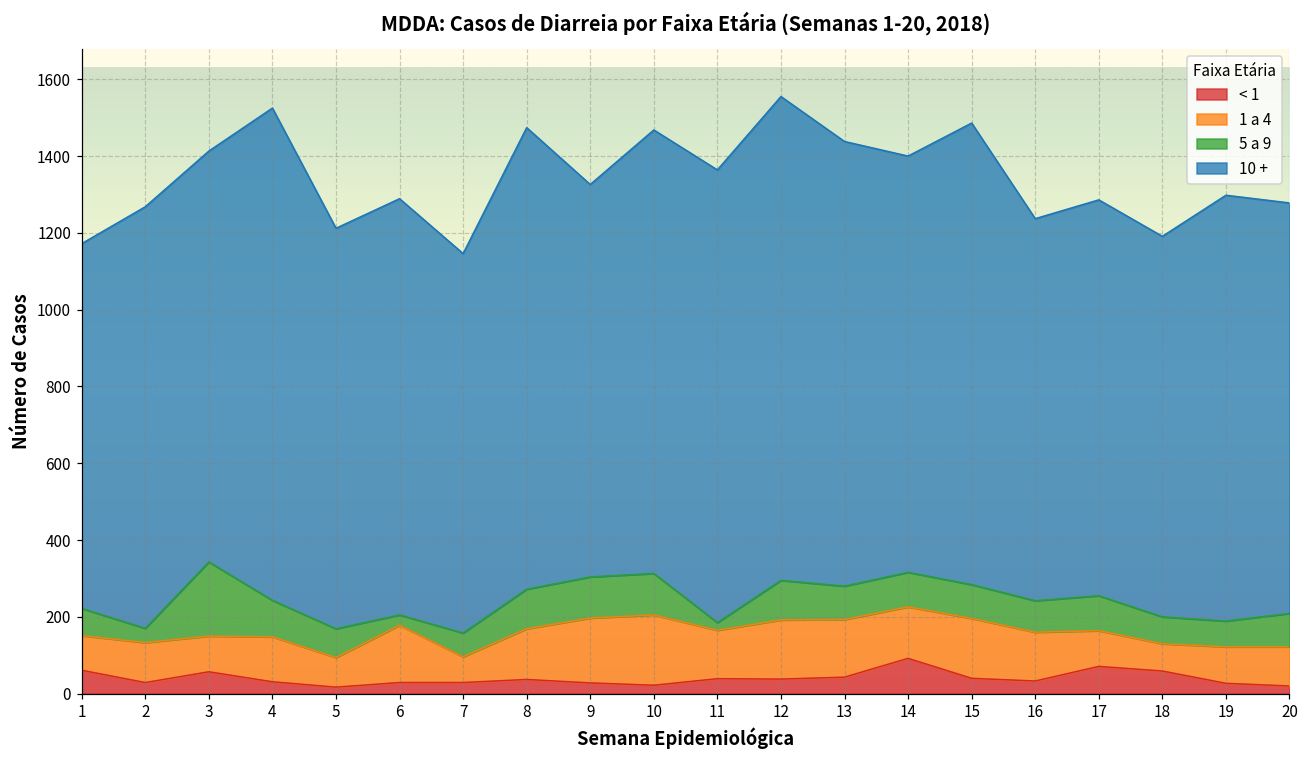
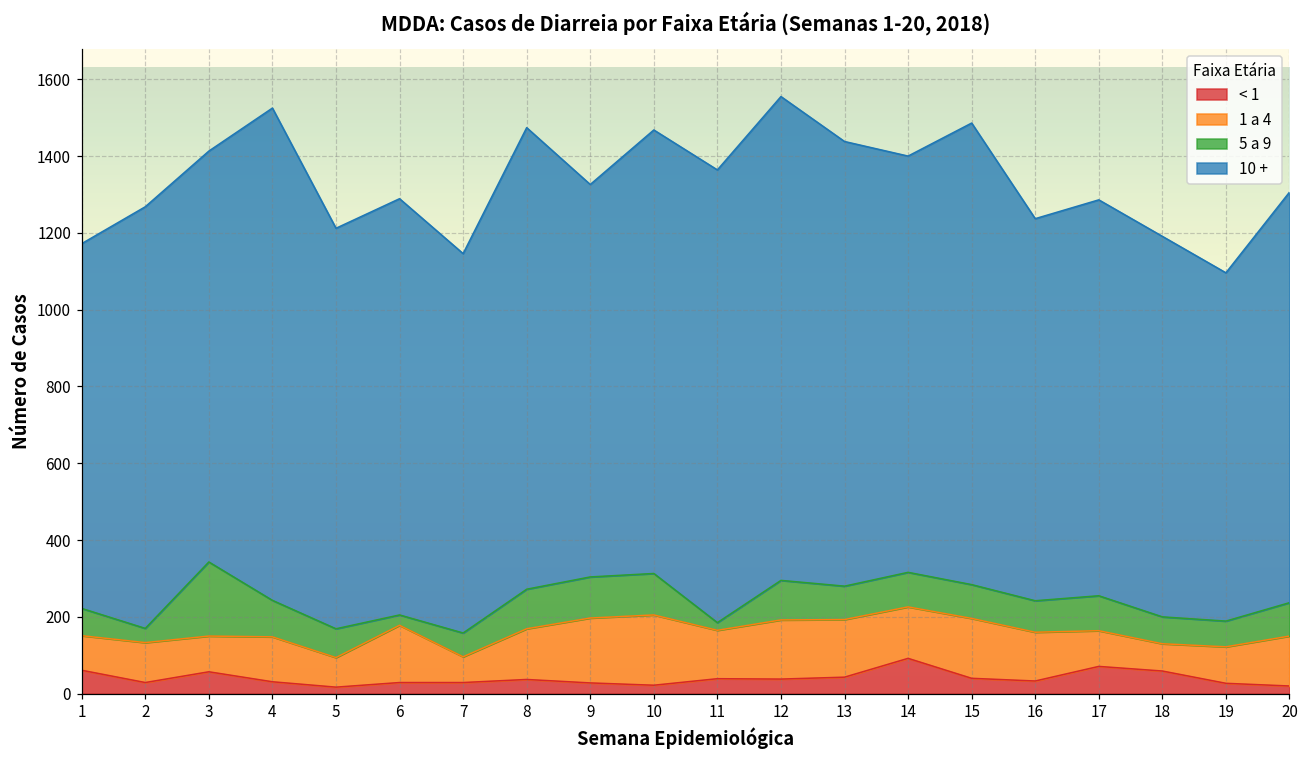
  {
    "< 1": {
      "1": 60,
      "2": 30,
      "3": 60,
      "4": 30,
      "5": 20,
      "6": 30,
      "7": 30,
      "8": 40,
      "9": 30,
      "10": 20,
      "11": 40,
      "12": 40,
      "13": 40,
      "14": 90,
      "15": 40,
      "16": 30,
      "17": 70,
      "18": 60,
      "19": 30,
      "20": 20
    },
    "1 a 4": {
      "1": 90,
      "2": 100,
      "3": 90,
      "4": 120,
      "5": 80,
      "6": 150,
      "7": 70,
      "8": 130,
      "9": 170,
      "10": 180,
      "11": 130,
      "12": 150,
      "13": 150,
      "14": 130,
      "15": 160,
      "16": 130,
      "17": 90,
      "18": 70,
      "19": 100,
-     "20": 100
+     "20": 130
    },
    "5 a 9": {
      "1": 70,
      "2": 40,
      "3": 190,
      "4": 100,
      "5": 80,
      "6": 30,
      "7": 60,
      "8": 100,
      "9": 110,
      "10": 110,
      "11": 20,
      "12": 100,
      "13": 90,
      "14": 90,
      "15": 90,
      "16": 80,
      "17": 90,
      "18": 70,
      "19": 70,
      "20": 90
    },
    "10 +": {
      "1": 950,
      "2": 1100,
      "3": 1070,
      "4": 1280,
      "5": 1040,
      "6": 1080,
      "7": 990,
      "8": 1200,
      "9": 1020,
      "10": 1160,
      "11": 1180,
      "12": 1260,
      "13": 1160,
      "14": 1080,
      "15": 1200,
      "16": 1000,
      "17": 1030,
      "18": 990,
-     "19": 1110,
+     "19": 910,
      "20": 1070
    }
  }
